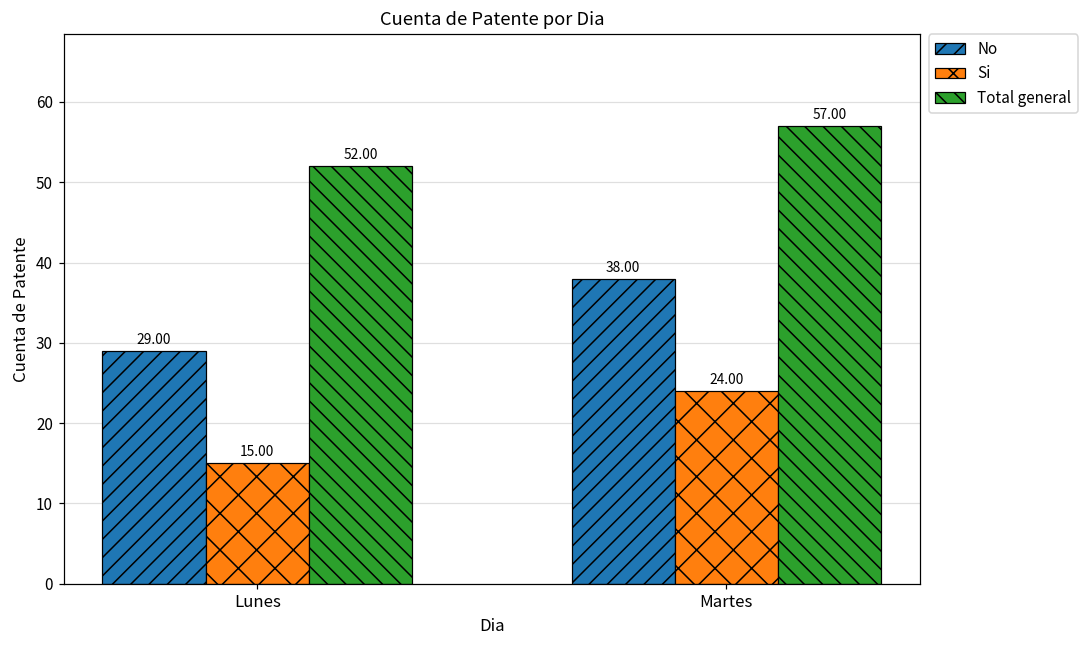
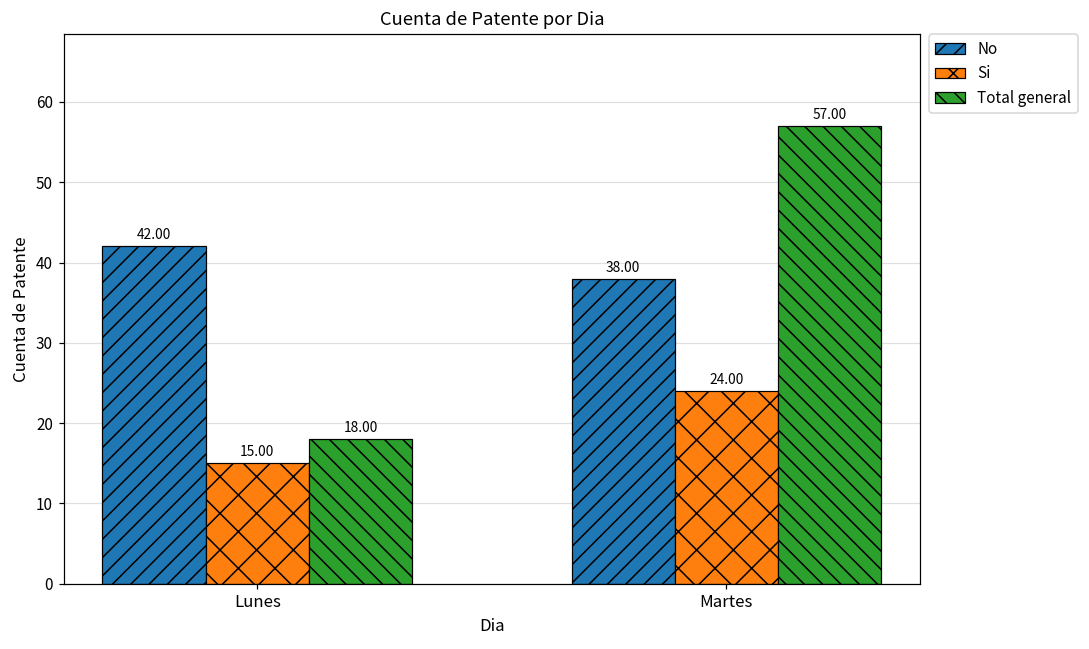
  {
    "No": {
-     "Lunes": 29.00,
+     "Lunes": 42.00,
      "Martes": 38.00
    },
    "Si": {
      "Lunes": 15.00,
      "Martes": 24.00
    },
    "Total general": {
-     "Lunes": 52.00,
+     "Lunes": 18.00,
      "Martes": 57.00
    }
  }
